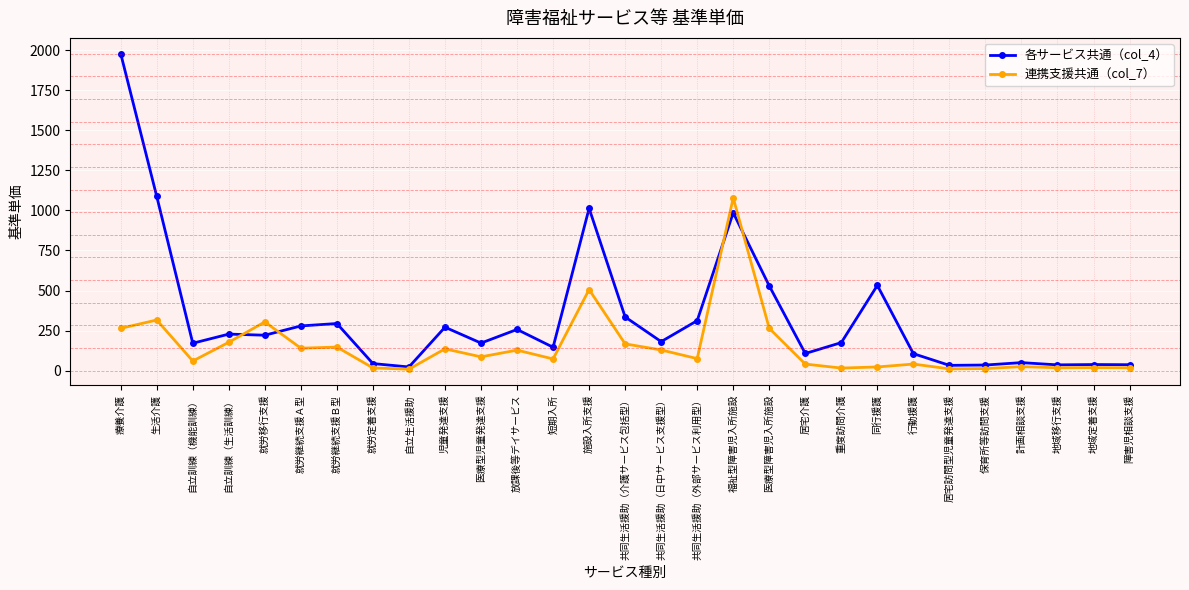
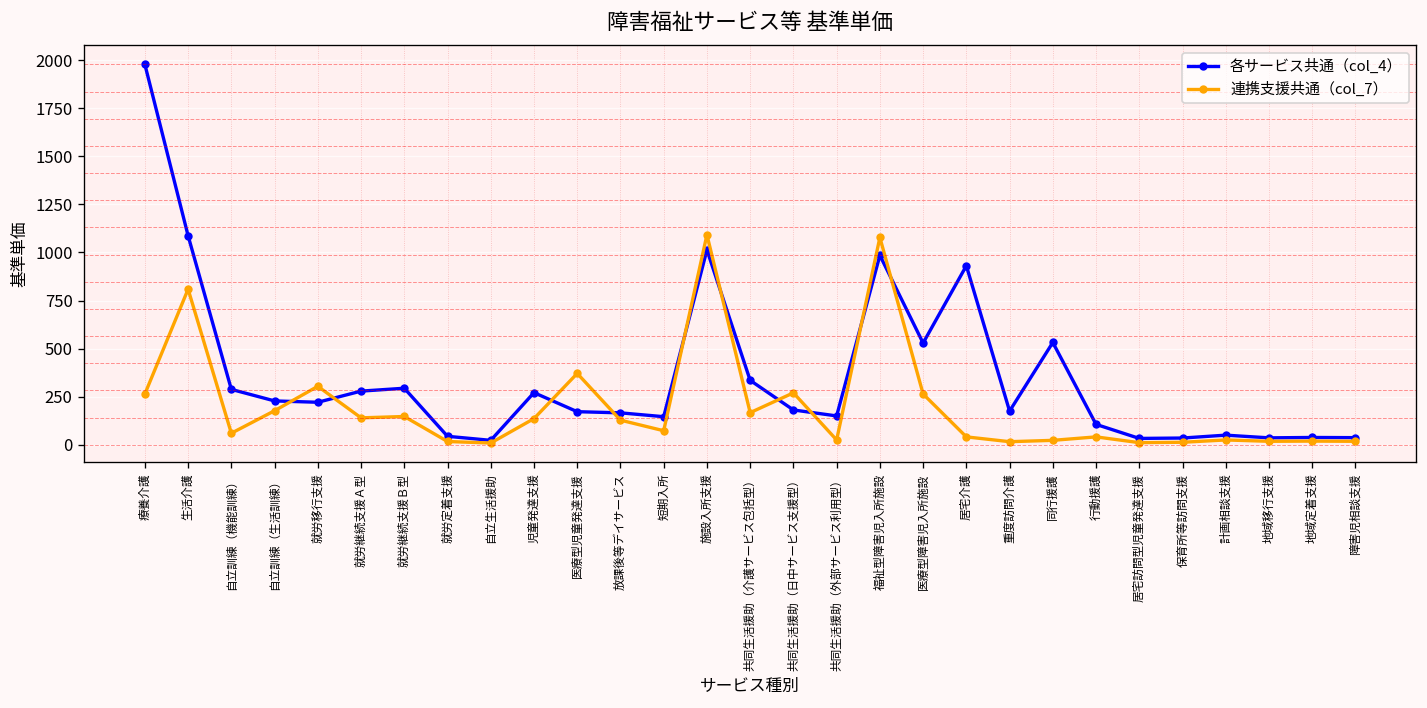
  {
    "各サービス共通（col_4）": {
      "療養介護": 1980,
      "生活介護": 1090,
-     "自立訓練（機能訓練）": 170,
+     "自立訓練（機能訓練）": 290,
      "自立訓練（生活訓練）": 230,
      "就労移行支援": 220,
      "就労継続支援Ａ型": 280,
      "就労継続支援Ｂ型": 290,
      "就労定着支援": 40,
      "児童発達支援": 270,
      "医療型児童発達支援": 170,
-     "放課後等デイサービス": 260,
+     "放課後等デイサービス": 170,
      "短期入所": 150,
      "施設入所支援": 1010,
      "共同生活援助（介護サービス包括型）": 340,
      "共同生活援助（日中サービス支援型）": 180,
-     "共同生活援助（外部サービス利用型）": 310,
+     "共同生活援助（外部サービス利用型）": 150,
      "福祉型障害児入所施設": 990,
      "医療型障害児入所施設": 530,
-     "居宅介護": 110,
+     "居宅介護": 930,
      "重度訪問介護": 180,
      "同行援護": 530,
      "行動援護": 110,
      "居宅訪問型児童発達支援": 30,
      "保育所等訪問支援": 40,
      "計画相談支援": 50,
      "地域移行支援": 40,
      "地域定着支援": 40,
      "障害児相談支援": 40
    },
    "連携支援共通（col_7）": {
      "療養介護": 260,
-     "生活介護": 320,
+     "生活介護": 810,
      "自立訓練（機能訓練）": 60,
      "自立訓練（生活訓練）": 180,
      "就労移行支援": 300,
      "就労継続支援Ａ型": 140,
      "就労継続支援Ｂ型": 150,
      "就労定着支援": 20,
      "児童発達支援": 140,
-     "医療型児童発達支援": 90,
+     "医療型児童発達支援": 370,
      "放課後等デイサービス": 130,
      "短期入所": 70,
-     "施設入所支援": 510,
+     "施設入所支援": 1090,
      "共同生活援助（介護サービス包括型）": 170,
-     "共同生活援助（日中サービス支援型）": 130,
-     "共同生活援助（外部サービス利用型）": 80,
+     "共同生活援助（日中サービス支援型）": 270,
+     "共同生活援助（外部サービス利用型）": 30,
      "福祉型障害児入所施設": 1080,
      "医療型障害児入所施設": 260,
      "居宅介護": 40,
      "重度訪問介護": 20,
      "同行援護": 20,
      "行動援護": 40,
      "居宅訪問型児童発達支援": 10,
      "保育所等訪問支援": 10,
      "計画相談支援": 30,
      "地域移行支援": 20,
      "地域定着支援": 20,
      "障害児相談支援": 20
    }
  }
